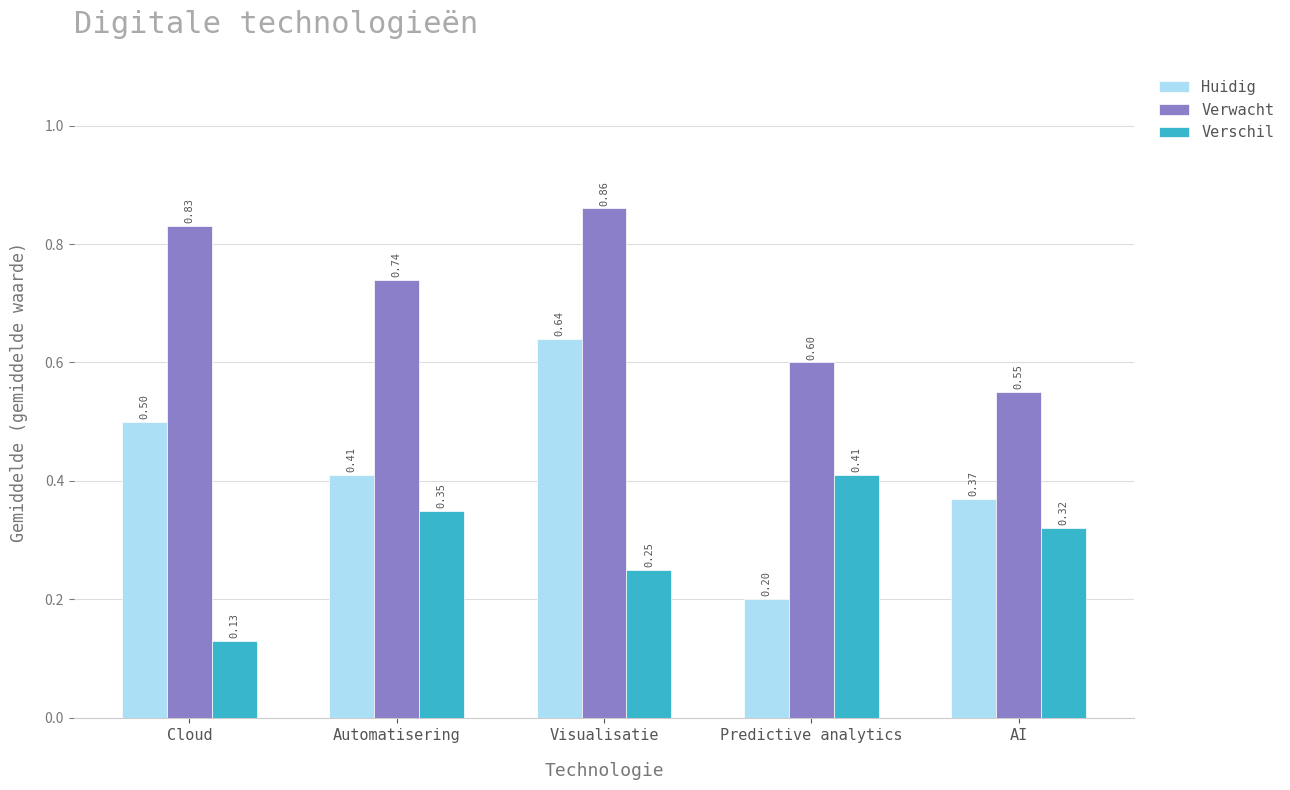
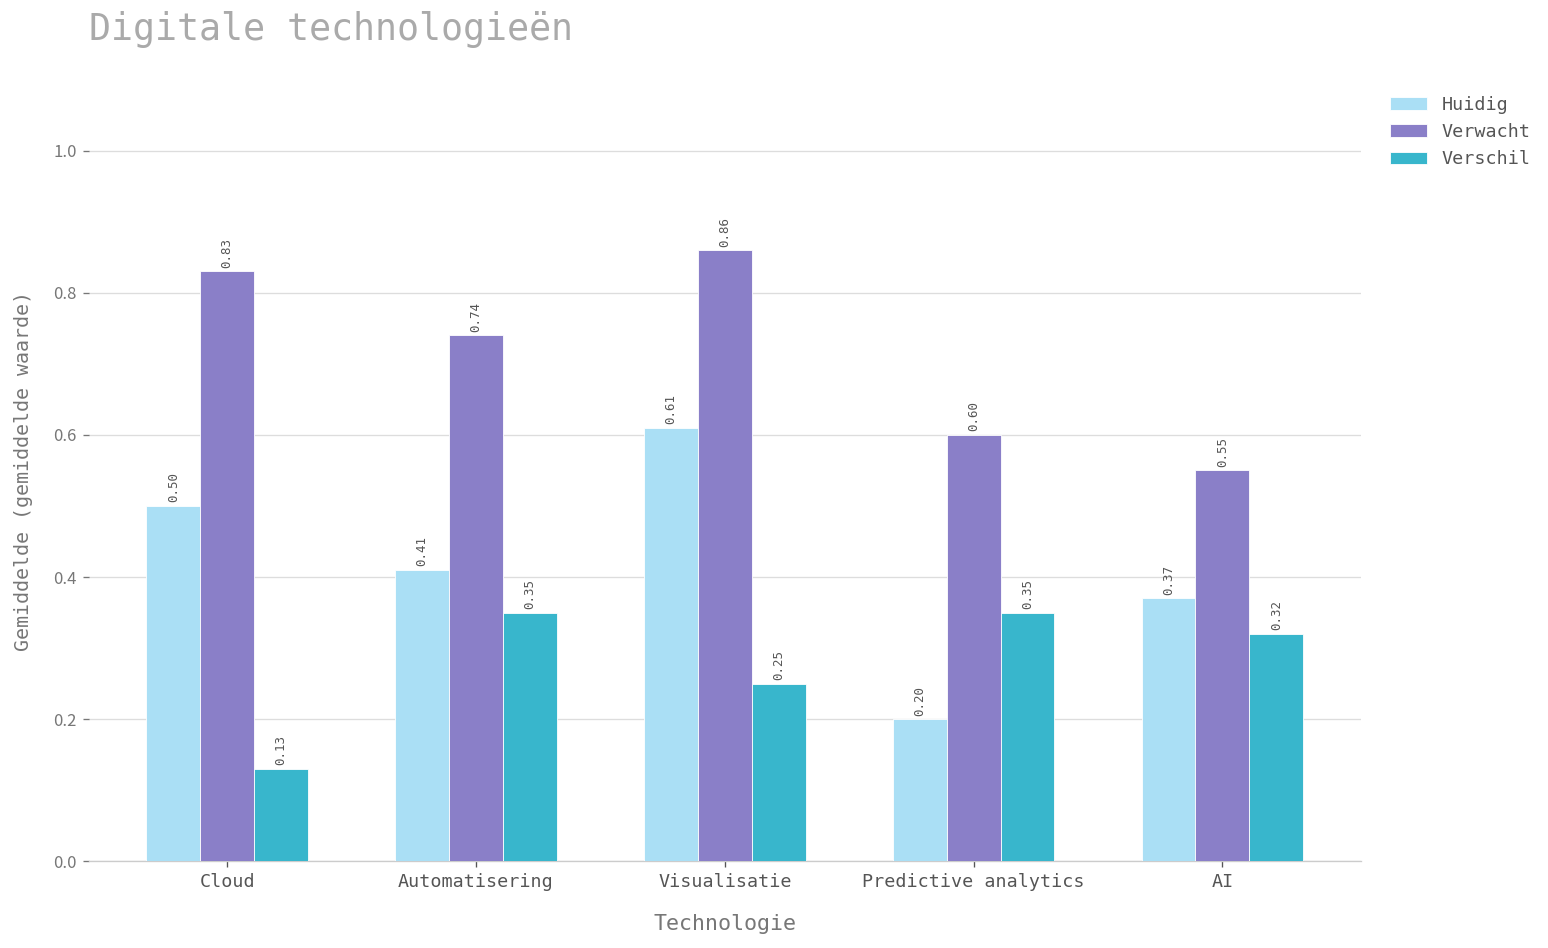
  {
    "Huidig": {
      "Cloud": 0.50,
      "Automatisering": 0.41,
-     "Visualisatie": 0.64,
+     "Visualisatie": 0.61,
      "Predictive analytics": 0.20,
      "AI": 0.37
    },
    "Verwacht": {
      "Cloud": 0.83,
      "Automatisering": 0.74,
      "Visualisatie": 0.86,
      "Predictive analytics": 0.60,
      "AI": 0.55
    },
    "Verschil": {
      "Cloud": 0.13,
      "Automatisering": 0.35,
      "Visualisatie": 0.25,
-     "Predictive analytics": 0.41,
+     "Predictive analytics": 0.35,
      "AI": 0.32
    }
  }
